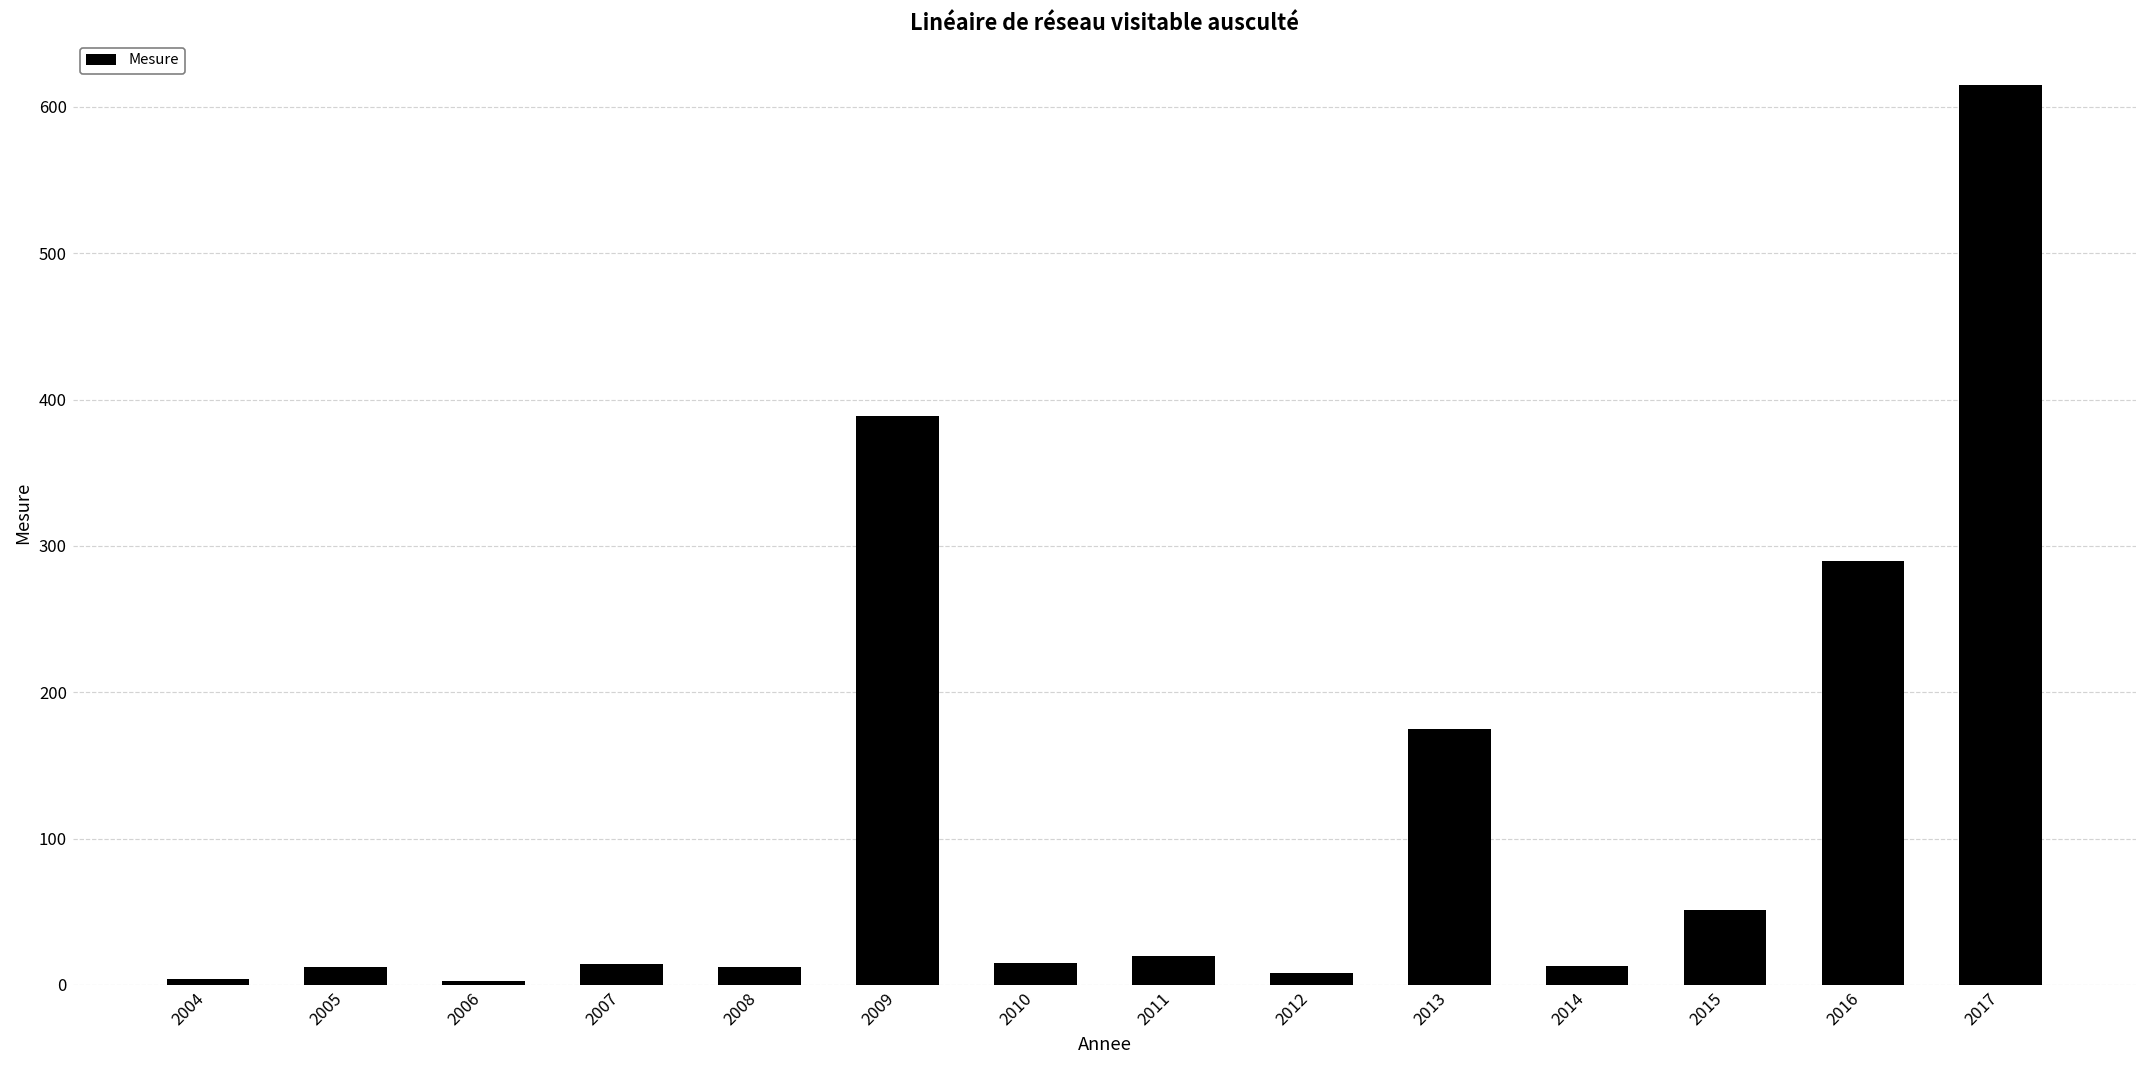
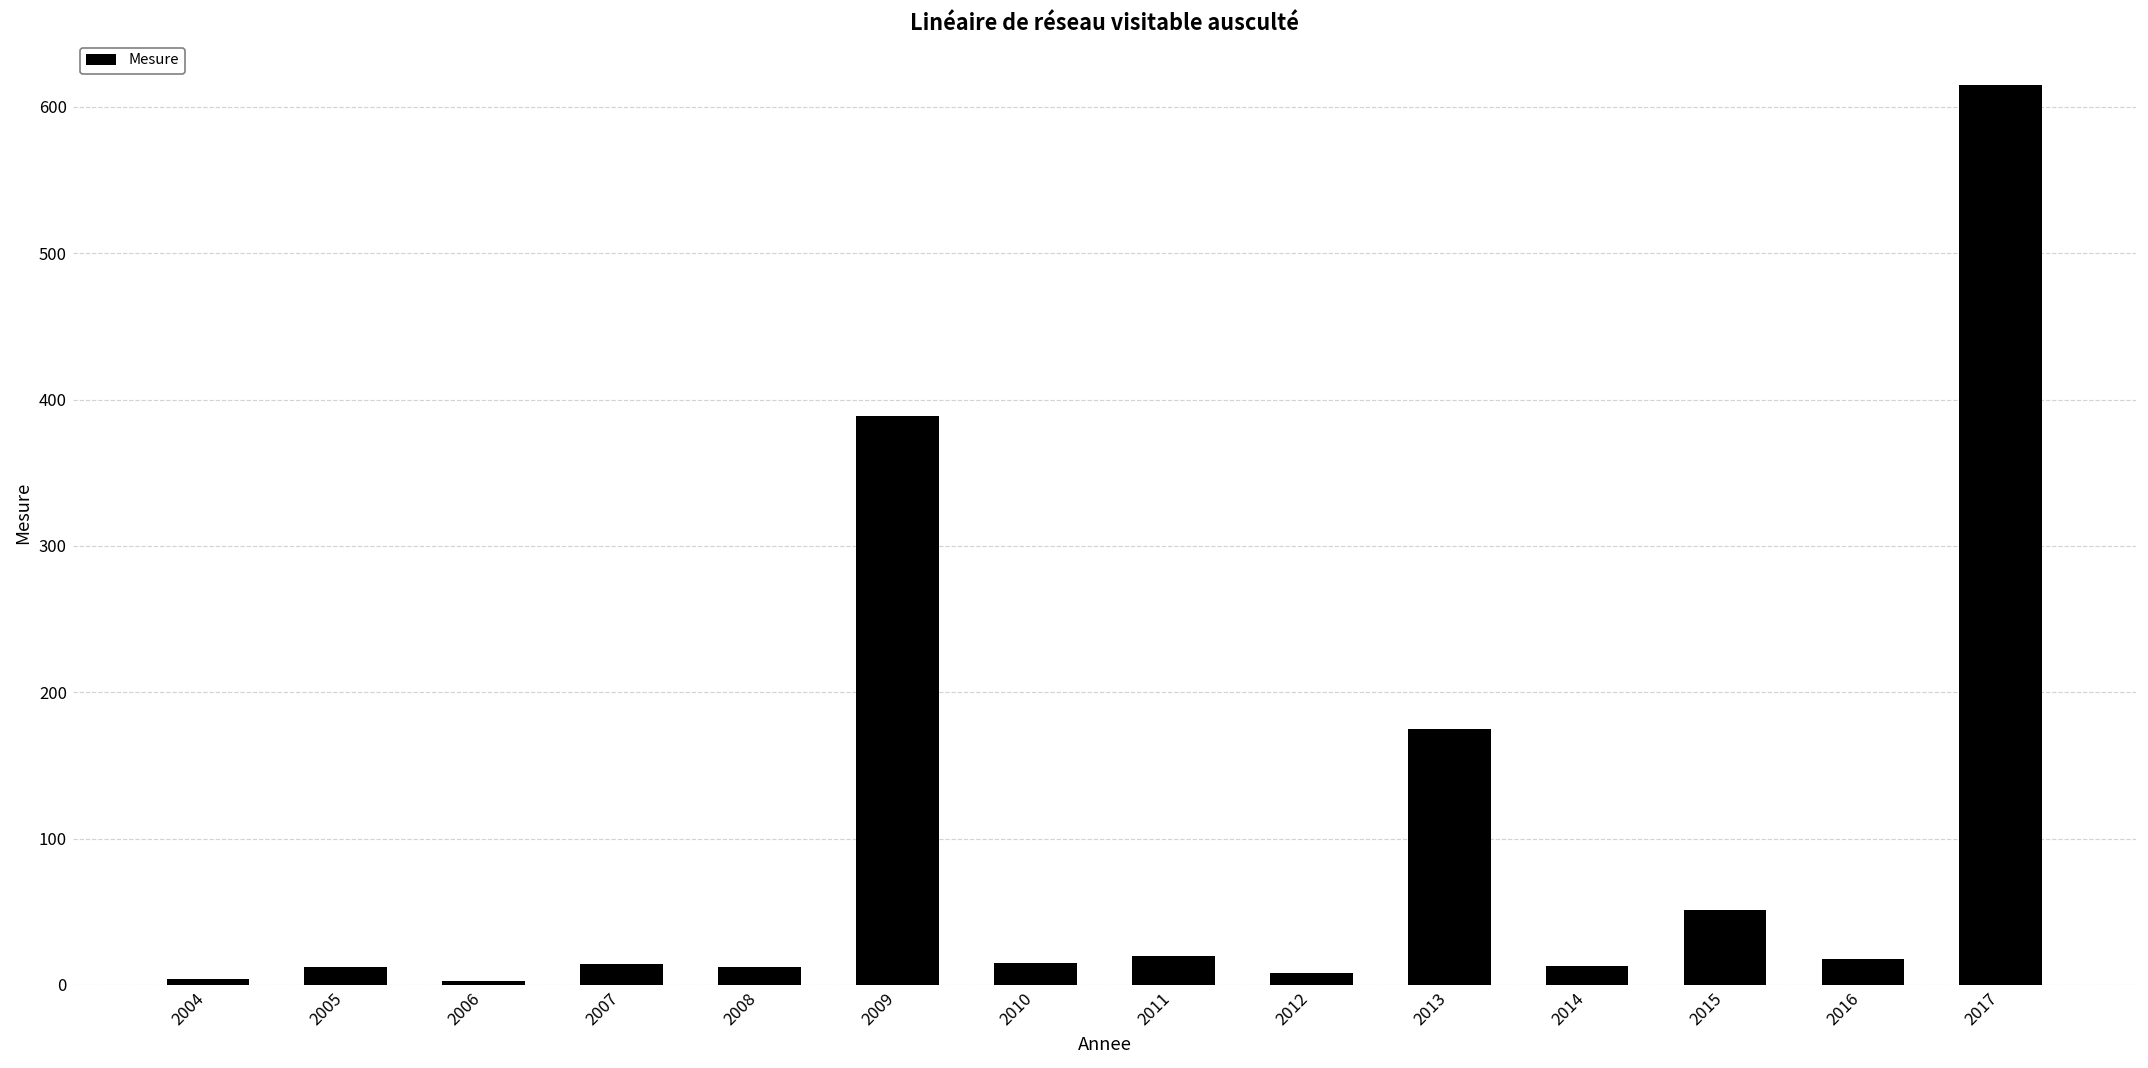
  {
    "2004": 4,
    "2005": 12,
    "2006": 3,
    "2007": 14,
    "2008": 12,
    "2009": 389,
    "2010": 15,
    "2011": 20,
    "2012": 8,
    "2013": 175,
    "2014": 13,
    "2015": 51,
-   "2016": 290,
+   "2016": 18,
    "2017": 615
  }
